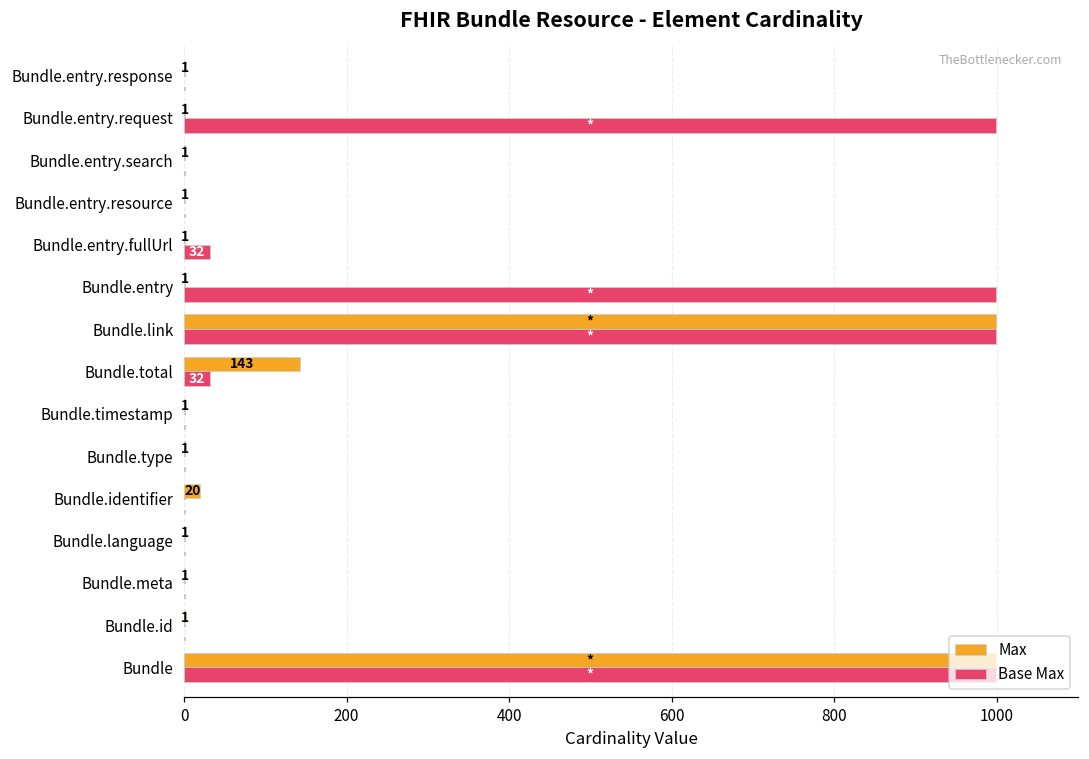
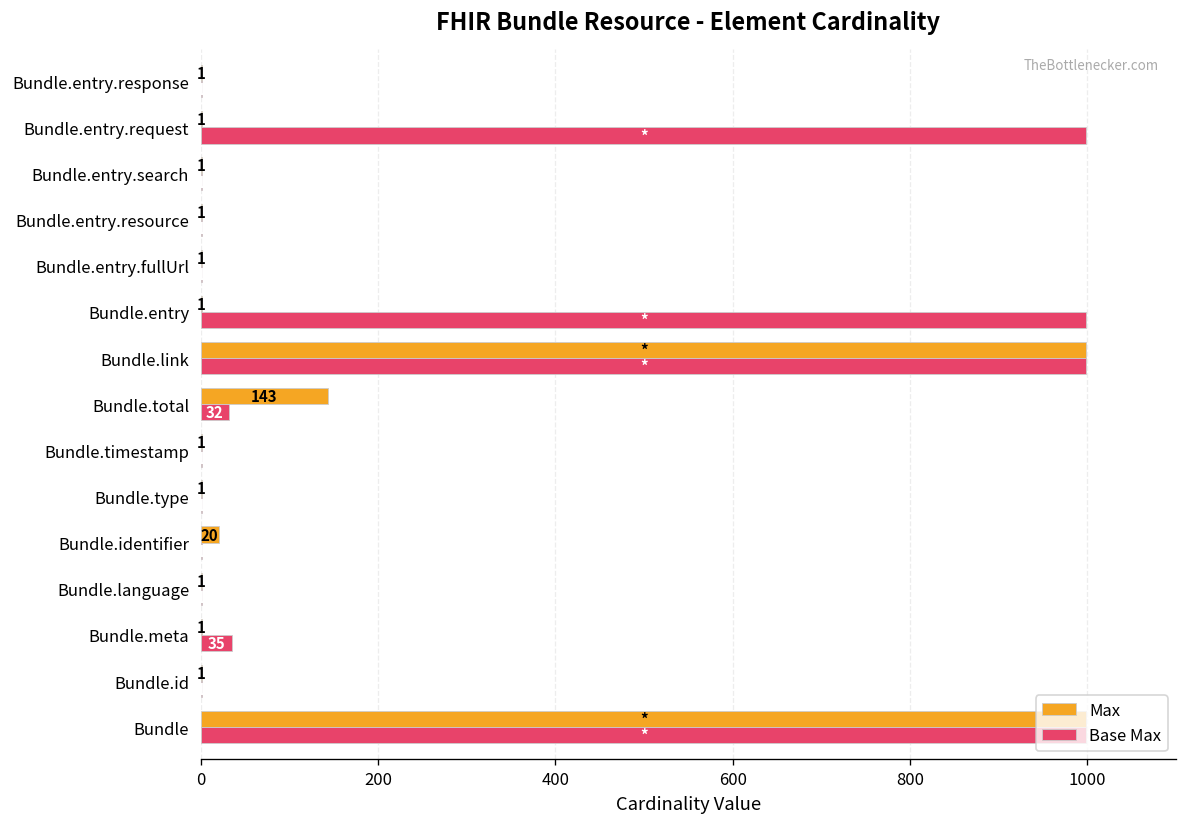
  {
    "Max": {
      "Bundle.entry.response": 1,
      "Bundle.entry.request": 1,
      "Bundle.entry.search": 1,
      "Bundle.entry.resource": 1,
      "Bundle.entry.fullUrl": 1,
      "Bundle.entry": 1,
      "Bundle.total": 143,
      "Bundle.timestamp": 1,
      "Bundle.type": 1,
      "Bundle.identifier": 20,
      "Bundle.language": 1,
      "Bundle.meta": 1,
      "Bundle.id": 1
    },
    "Base Max": {
      "Bundle.entry.request": 1000,
-     "Bundle.entry.fullUrl": 30,
+     "Bundle.entry.fullUrl": 0,
      "Bundle.entry": 1000,
      "Bundle.link": 1000,
-     "Bundle.meta": 0
+     "Bundle.meta": 40
    }
  }
